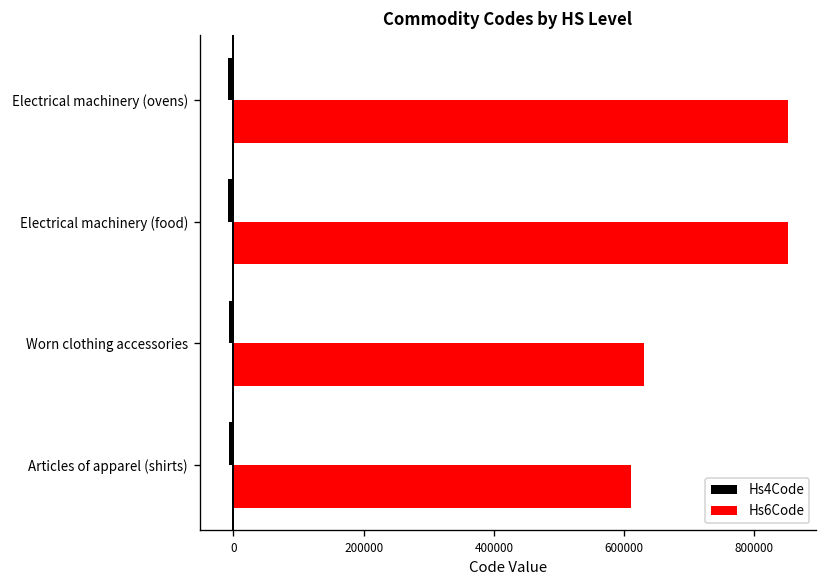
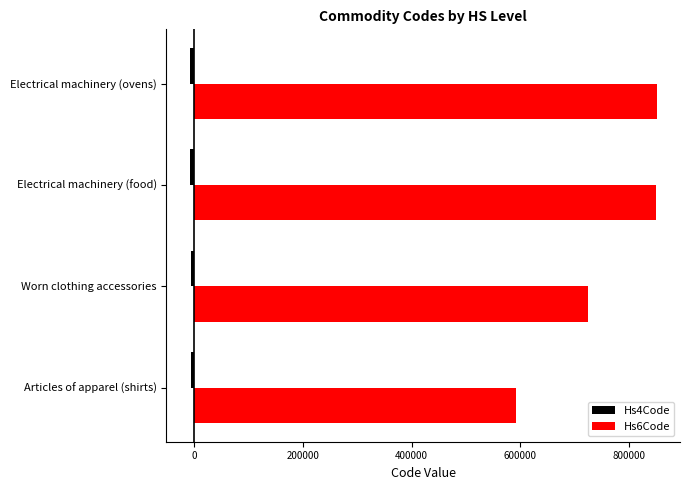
  {
    "Hs4Code": {
      "Electrical machinery (ovens)": -10000,
      "Electrical machinery (food)": -10000,
      "Worn clothing accessories": -10000,
      "Articles of apparel (shirts)": -10000
    },
    "Hs6Code": {
      "Electrical machinery (ovens)": 850000,
      "Electrical machinery (food)": 850000,
-     "Worn clothing accessories": 630000,
-     "Articles of apparel (shirts)": 610000
+     "Worn clothing accessories": 720000,
+     "Articles of apparel (shirts)": 590000
    }
  }
